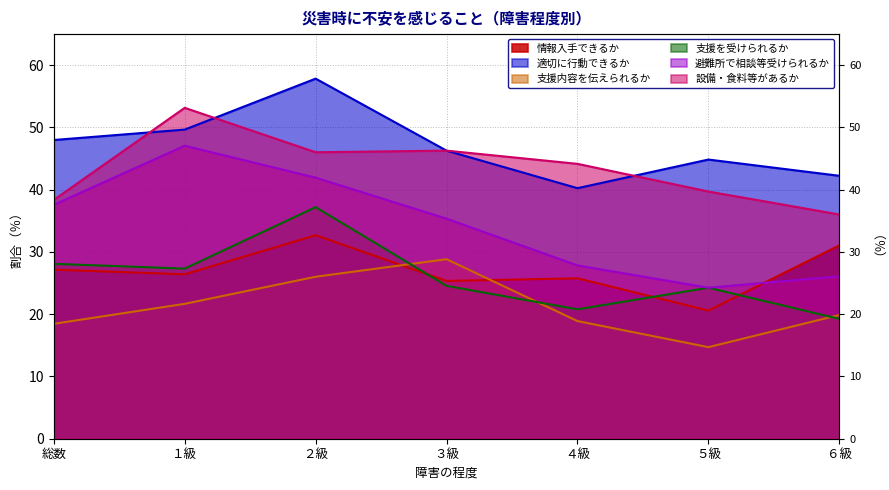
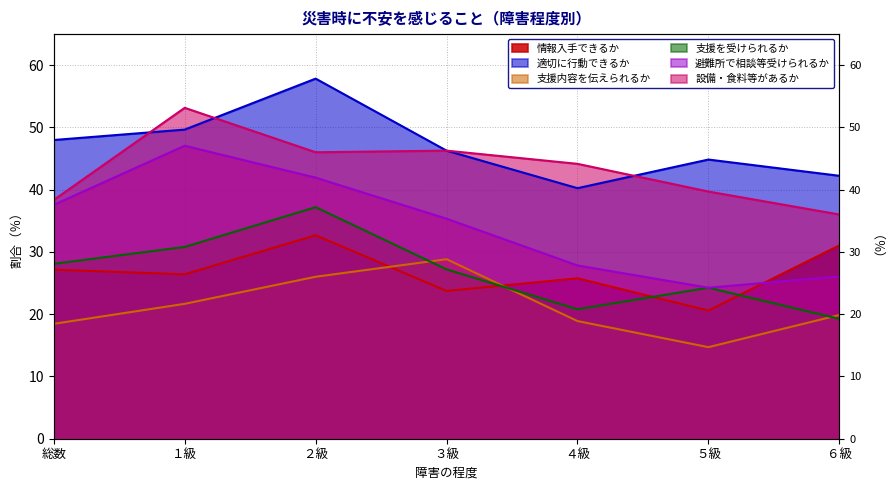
  {
    "情報入手できるか": {
      "総数": 27,
      "１級": 26,
      "２級": 33,
-     "３級": 25,
+     "３級": 24,
      "４級": 26,
      "５級": 21,
      "６級": 31
    },
    "適切に行動できるか": {
      "総数": 48,
      "１級": 50,
      "２級": 58,
      "４級": 40,
      "５級": 45,
      "６級": 42
    },
    "支援内容を伝えられるか": {
      "総数": 18,
      "１級": 22,
      "２級": 26,
      "３級": 29,
      "４級": 19,
      "５級": 15,
      "６級": 20
    },
    "支援を受けられるか": {
      "総数": 28,
-     "１級": 27,
+     "１級": 31,
      "２級": 37,
-     "３級": 25,
+     "３級": 27,
      "４級": 21,
      "６級": 19
    },
    "避難所で相談等受けられるか": {
      "総数": 38,
      "１級": 47,
      "２級": 42,
      "３級": 35,
      "４級": 28,
      "６級": 26
    },
    "設備・食料等があるか": {
      "総数": 38,
      "１級": 53,
      "２級": 46,
      "４級": 44,
      "５級": 40,
      "６級": 36
    }
  }
